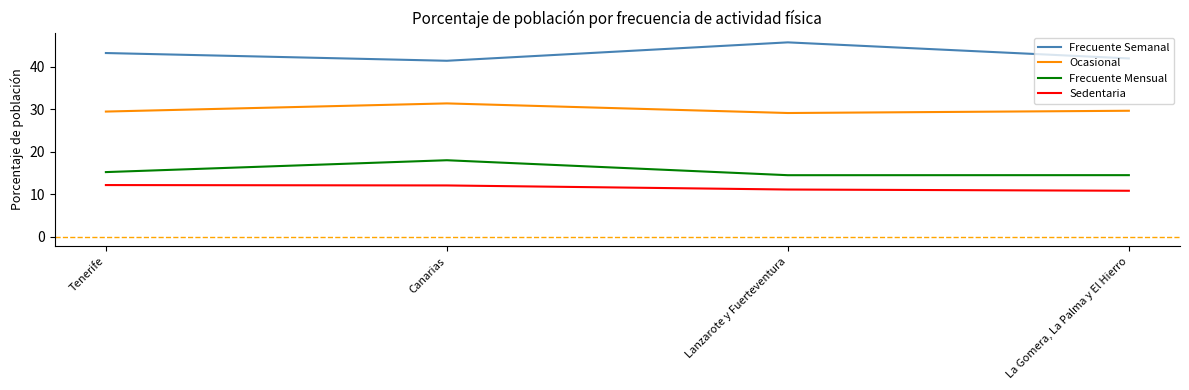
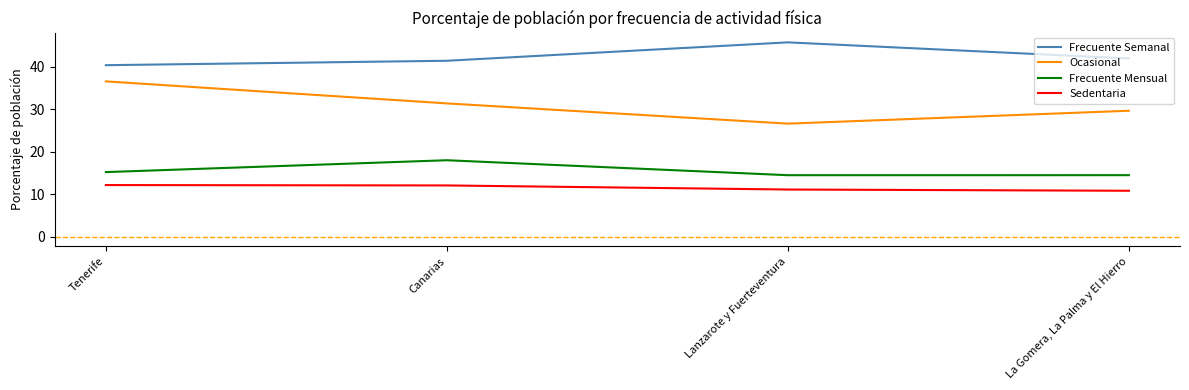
  {
    "Frecuente Semanal": {
-     "Tenerife": 43,
+     "Tenerife": 40,
      "Canarias": 41,
      "Lanzarote y Fuerteventura": 46
    },
    "Ocasional": {
-     "Tenerife": 29,
+     "Tenerife": 37,
      "Canarias": 31,
-     "Lanzarote y Fuerteventura": 29,
+     "Lanzarote y Fuerteventura": 27,
      "La Gomera, La Palma y El Hierro": 30
    },
    "Frecuente Mensual": {
      "Tenerife": 15,
      "Canarias": 18,
      "Lanzarote y Fuerteventura": 14,
      "La Gomera, La Palma y El Hierro": 14
    },
    "Sedentaria": {
      "Tenerife": 12,
      "Canarias": 12,
      "Lanzarote y Fuerteventura": 11,
      "La Gomera, La Palma y El Hierro": 11
    }
  }
